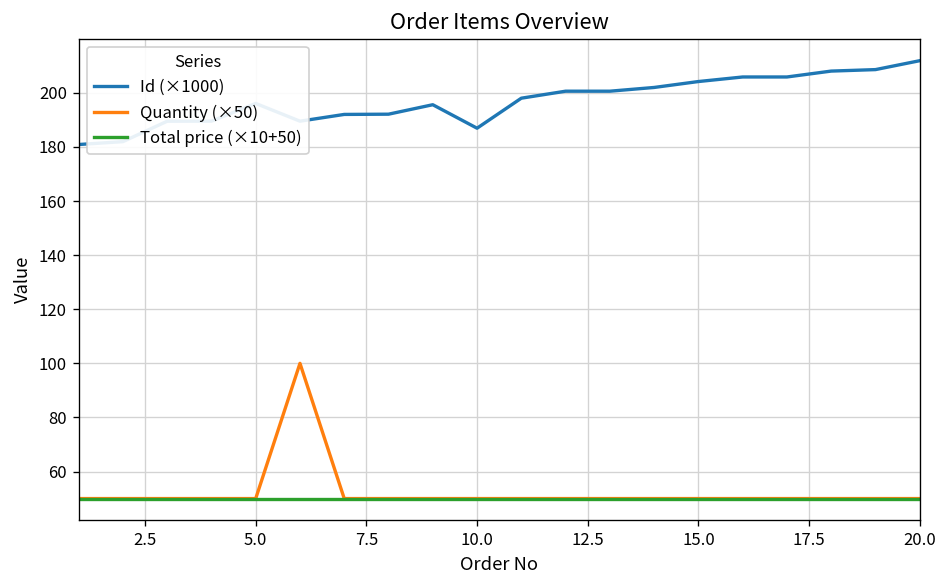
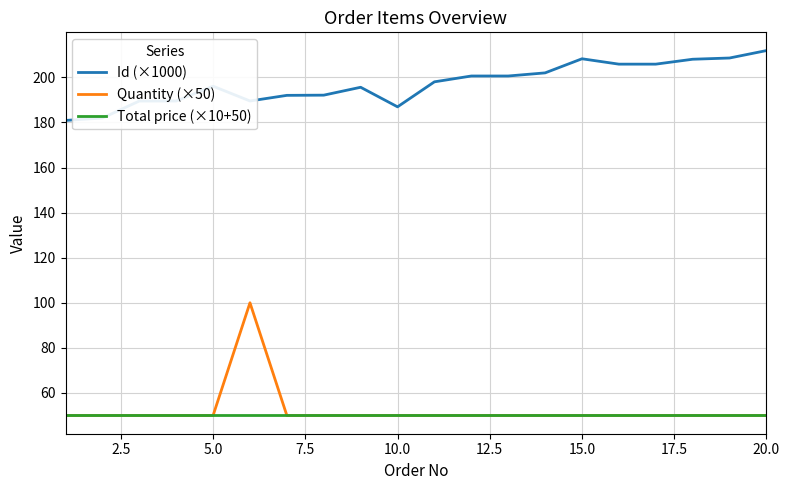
  {
    "Id (×1000)": {
      "10.0": 187,
-     "15.0": 204,
+     "15.0": 208,
      "20.0": 212
    }
  }
